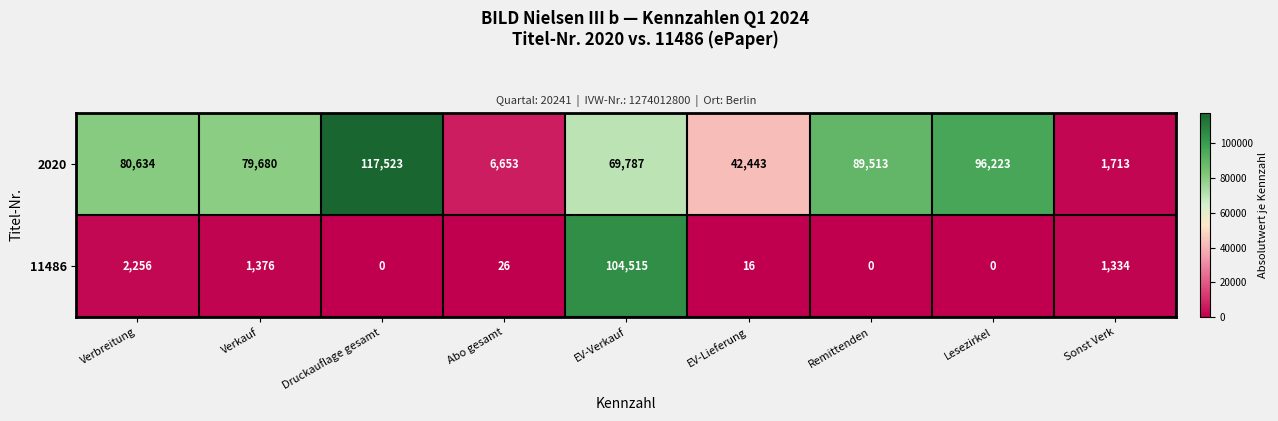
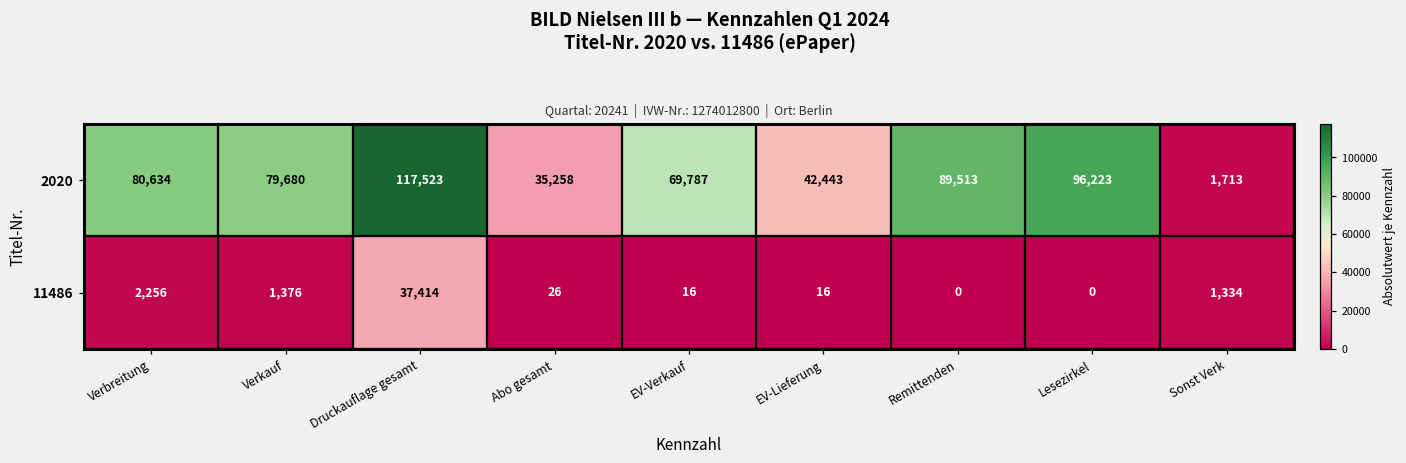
  {
    "2020": {
      "Verbreitung": "80,634",
      "Verkauf": "79,680",
      "Druckauflage gesamt": "117,523",
-     "Abo gesamt": "6,653",
+     "Abo gesamt": "35,258",
      "EV-Verkauf": "69,787",
      "EV-Lieferung": "42,443",
      "Remittenden": "89,513",
      "Lesezirkel": "96,223",
      "Sonst Verk": "1,713"
    },
    "11486": {
      "Verbreitung": "2,256",
      "Verkauf": "1,376",
-     "Druckauflage gesamt": "0",
+     "Druckauflage gesamt": "37,414",
      "Abo gesamt": "26",
-     "EV-Verkauf": "104,515",
+     "EV-Verkauf": "16",
      "EV-Lieferung": "16",
      "Remittenden": "0",
      "Lesezirkel": "0",
      "Sonst Verk": "1,334"
    }
  }
